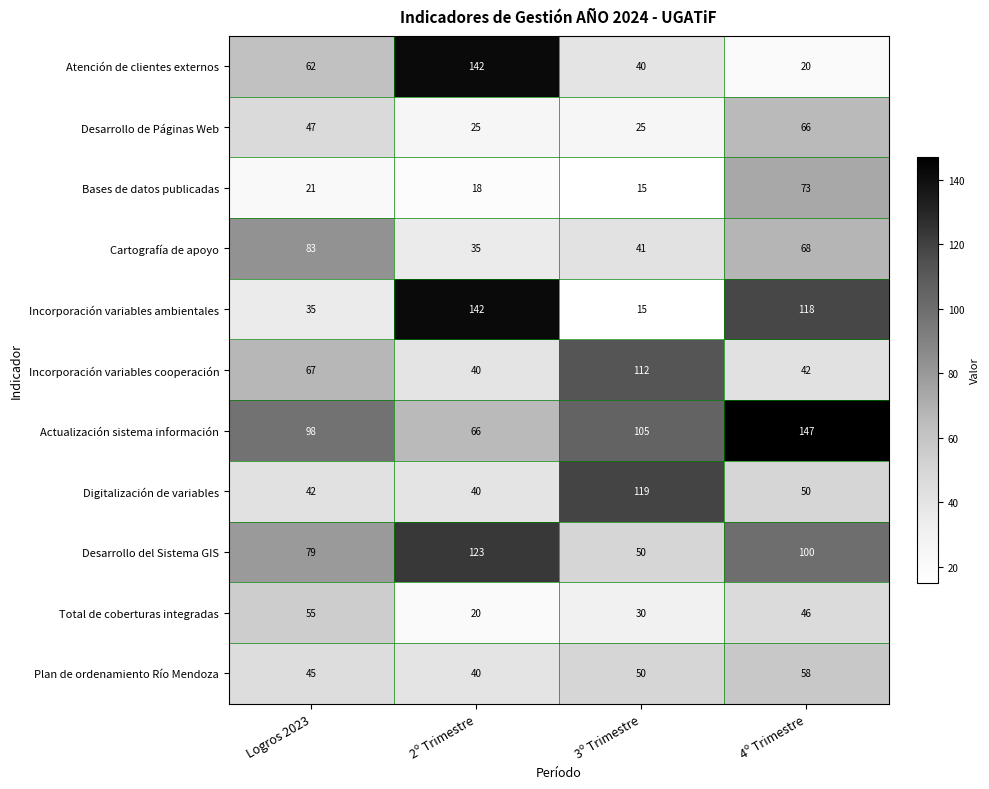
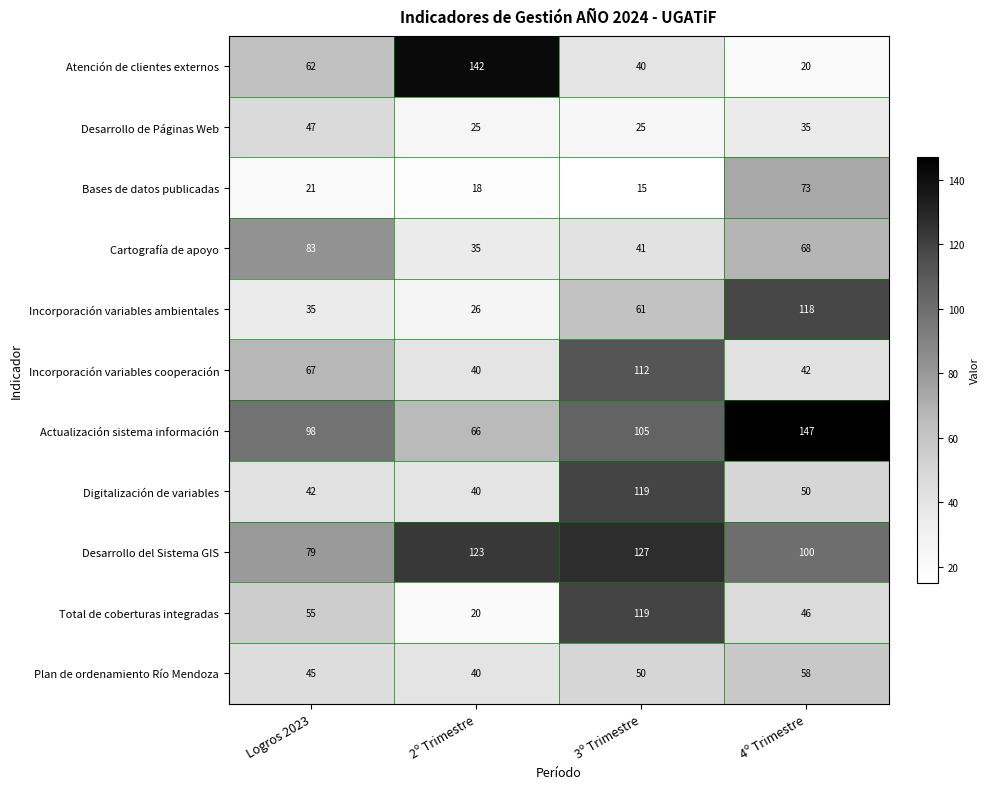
  {
    "Atención de clientes externos": {
      "Logros 2023": 62,
      "2º Trimestre": 142,
      "3º Trimestre": 40,
      "4º Trimestre": 20
    },
    "Desarrollo de Páginas Web": {
      "Logros 2023": 47,
      "2º Trimestre": 25,
      "3º Trimestre": 25,
-     "4º Trimestre": 66
+     "4º Trimestre": 35
    },
    "Bases de datos publicadas": {
      "Logros 2023": 21,
      "2º Trimestre": 18,
      "3º Trimestre": 15,
      "4º Trimestre": 73
    },
    "Cartografía de apoyo": {
      "Logros 2023": 83,
      "2º Trimestre": 35,
      "3º Trimestre": 41,
      "4º Trimestre": 68
    },
    "Incorporación variables ambientales": {
      "Logros 2023": 35,
-     "2º Trimestre": 142,
-     "3º Trimestre": 15,
+     "2º Trimestre": 26,
+     "3º Trimestre": 61,
      "4º Trimestre": 118
    },
    "Incorporación variables cooperación": {
      "Logros 2023": 67,
      "2º Trimestre": 40,
      "3º Trimestre": 112,
      "4º Trimestre": 42
    },
    "Actualización sistema información": {
      "Logros 2023": 98,
      "2º Trimestre": 66,
      "3º Trimestre": 105,
      "4º Trimestre": 147
    },
    "Digitalización de variables": {
      "Logros 2023": 42,
      "2º Trimestre": 40,
      "3º Trimestre": 119,
      "4º Trimestre": 50
    },
    "Desarrollo del Sistema GIS": {
      "Logros 2023": 79,
      "2º Trimestre": 123,
-     "3º Trimestre": 50,
+     "3º Trimestre": 127,
      "4º Trimestre": 100
    },
    "Total de coberturas integradas": {
      "Logros 2023": 55,
      "2º Trimestre": 20,
-     "3º Trimestre": 30,
+     "3º Trimestre": 119,
      "4º Trimestre": 46
    },
    "Plan de ordenamiento Río Mendoza": {
      "Logros 2023": 45,
      "2º Trimestre": 40,
      "3º Trimestre": 50,
      "4º Trimestre": 58
    }
  }
